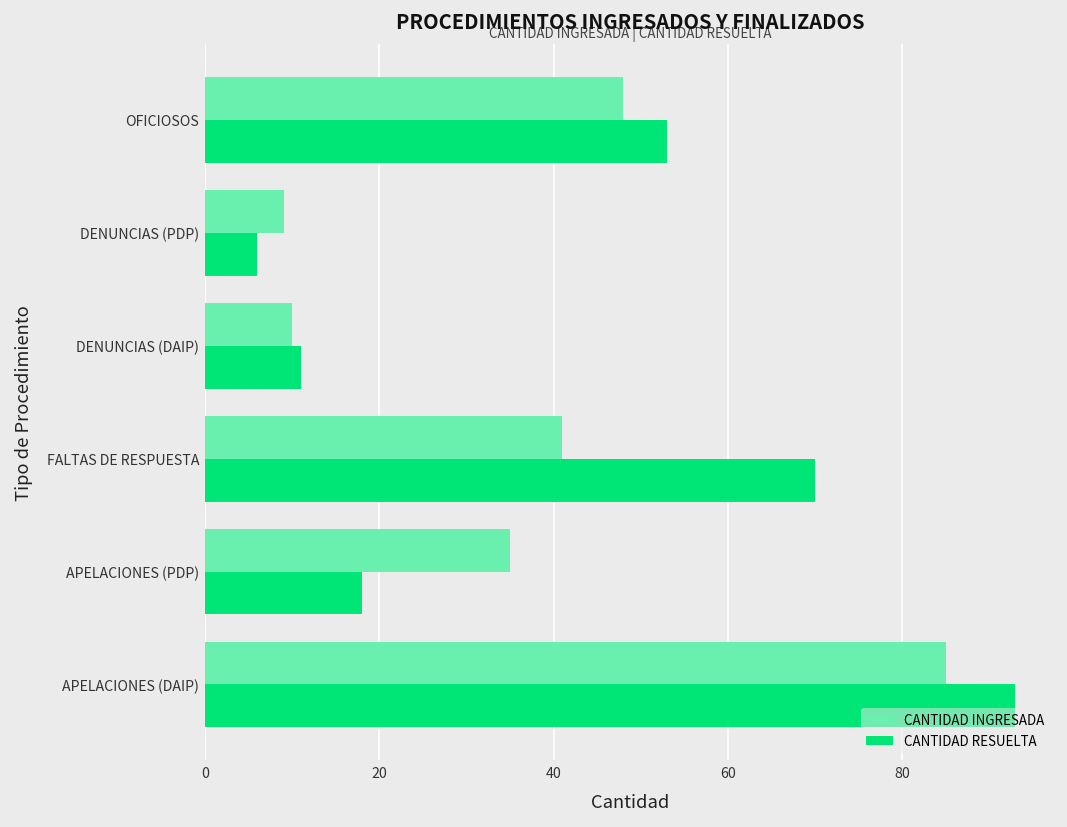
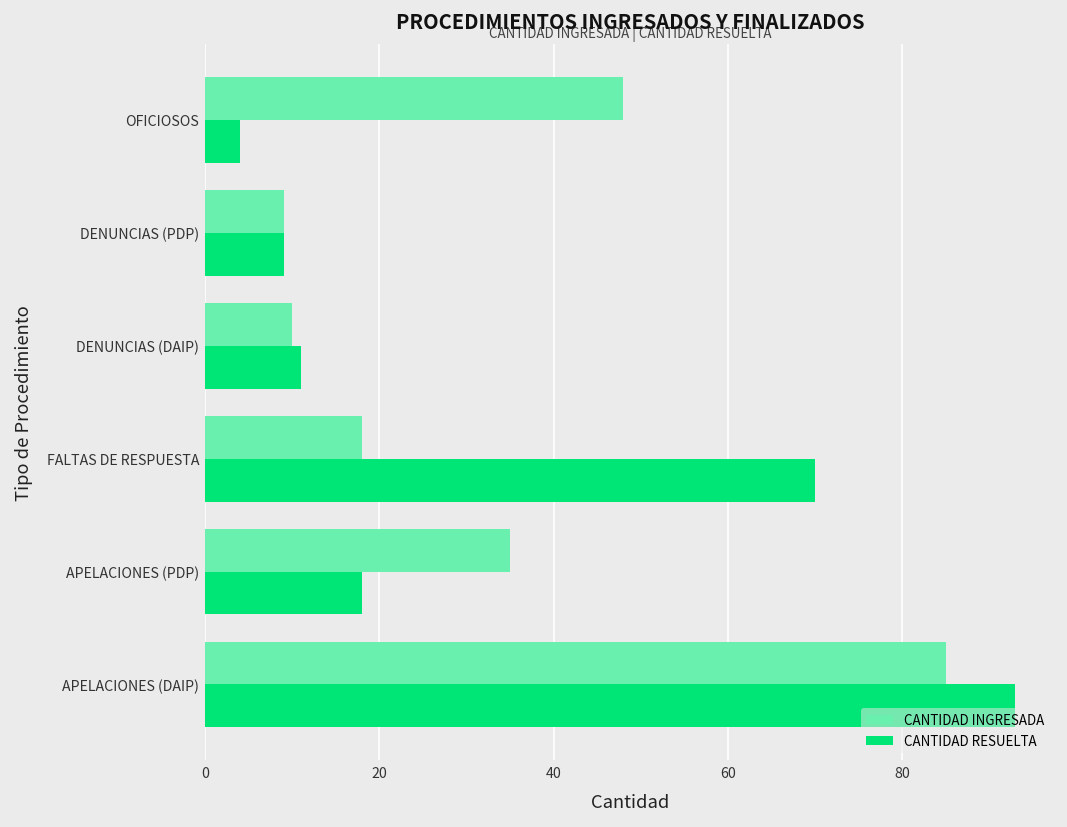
  {
    "CANTIDAD INGRESADA": {
      "OFICIOSOS": 48,
      "DENUNCIAS (PDP)": 9,
      "DENUNCIAS (DAIP)": 10,
-     "FALTAS DE RESPUESTA": 41,
+     "FALTAS DE RESPUESTA": 18,
      "APELACIONES (PDP)": 35,
      "APELACIONES (DAIP)": 85
    },
    "CANTIDAD RESUELTA": {
-     "OFICIOSOS": 53,
-     "DENUNCIAS (PDP)": 6,
+     "OFICIOSOS": 4,
+     "DENUNCIAS (PDP)": 9,
      "DENUNCIAS (DAIP)": 11,
      "FALTAS DE RESPUESTA": 70,
      "APELACIONES (PDP)": 18,
      "APELACIONES (DAIP)": 93
    }
  }
